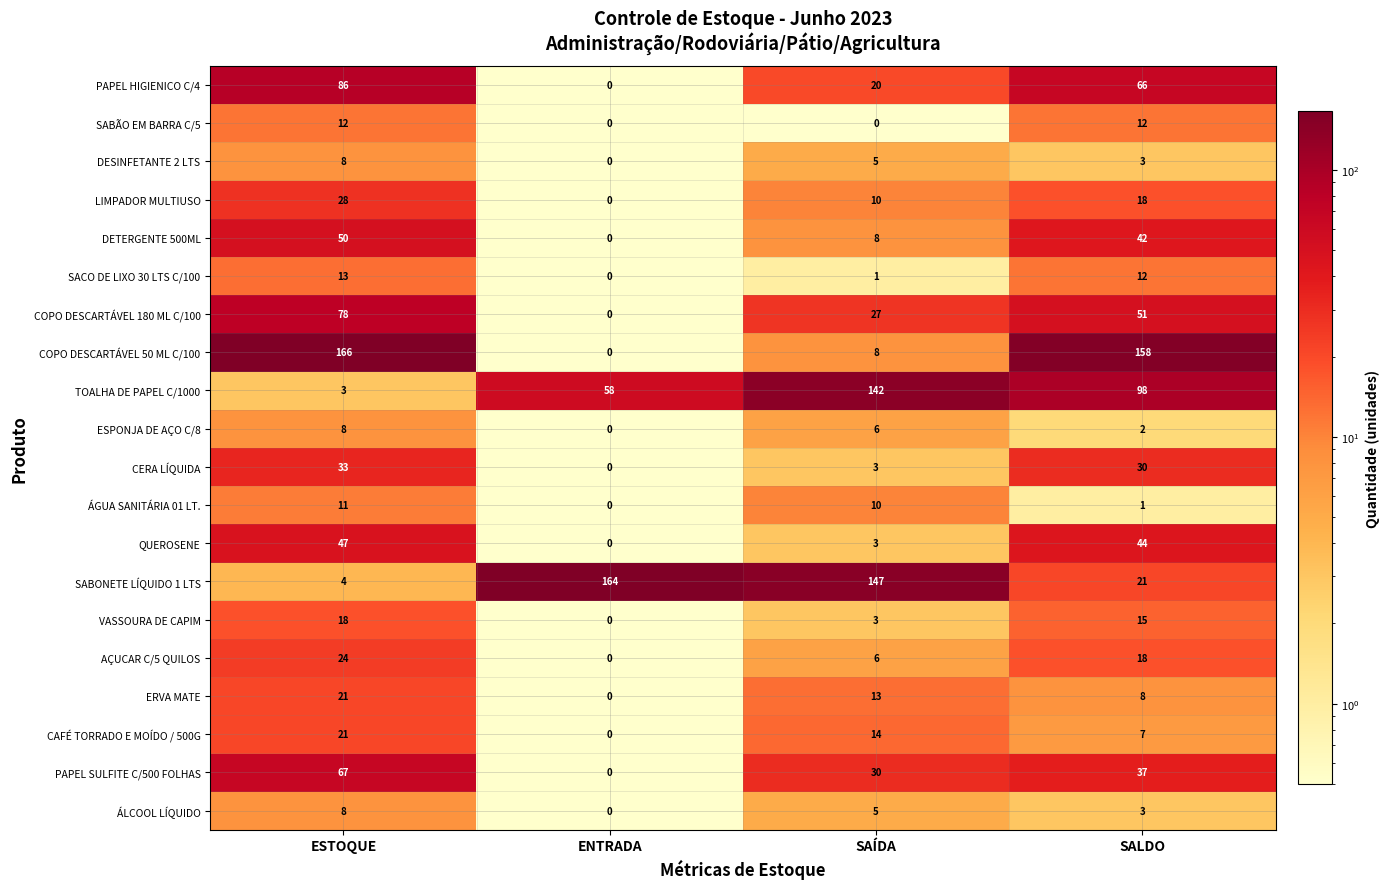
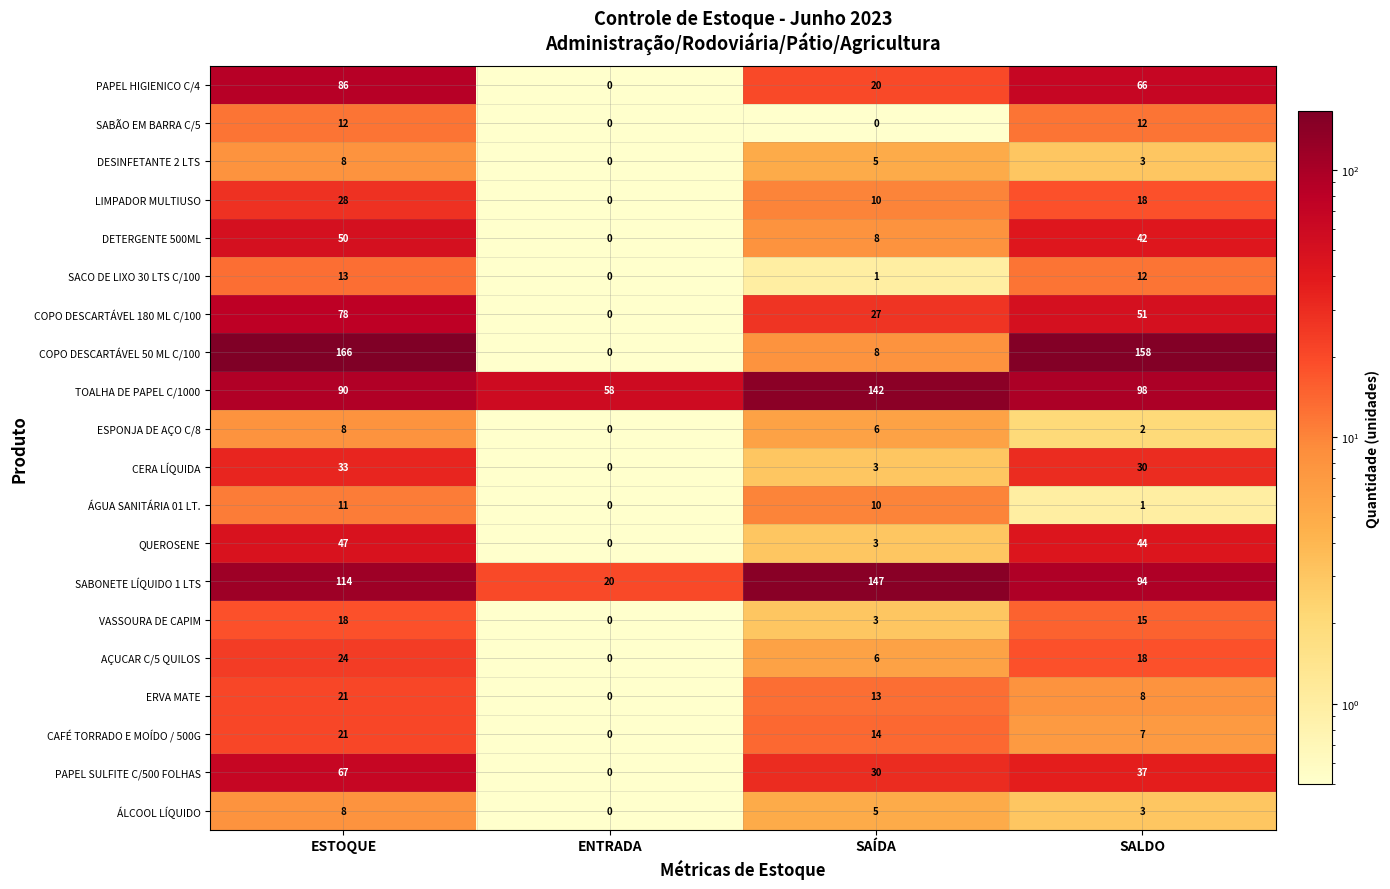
  {
    "PAPEL HIGIENICO C/4": {
      "ESTOQUE": 86,
      "ENTRADA": 0,
      "SAÍDA": 20,
      "SALDO": 66
    },
    "SABÃO EM BARRA C/5": {
      "ESTOQUE": 12,
      "ENTRADA": 0,
      "SAÍDA": 0,
      "SALDO": 12
    },
    "DESINFETANTE 2 LTS": {
      "ESTOQUE": 8,
      "ENTRADA": 0,
      "SAÍDA": 5,
      "SALDO": 3
    },
    "LIMPADOR MULTIUSO": {
      "ESTOQUE": 28,
      "ENTRADA": 0,
      "SAÍDA": 10,
      "SALDO": 18
    },
    "DETERGENTE 500ML": {
      "ESTOQUE": 50,
      "ENTRADA": 0,
      "SAÍDA": 8,
      "SALDO": 42
    },
    "SACO DE LIXO 30 LTS C/100": {
      "ESTOQUE": 13,
      "ENTRADA": 0,
      "SAÍDA": 1,
      "SALDO": 12
    },
    "COPO DESCARTÁVEL 180 ML C/100": {
      "ESTOQUE": 78,
      "ENTRADA": 0,
      "SAÍDA": 27,
      "SALDO": 51
    },
    "COPO DESCARTÁVEL 50 ML C/100": {
      "ESTOQUE": 166,
      "ENTRADA": 0,
      "SAÍDA": 8,
      "SALDO": 158
    },
    "TOALHA DE PAPEL C/1000": {
-     "ESTOQUE": 3,
+     "ESTOQUE": 90,
      "ENTRADA": 58,
      "SAÍDA": 142,
      "SALDO": 98
    },
    "ESPONJA DE AÇO C/8": {
      "ESTOQUE": 8,
      "ENTRADA": 0,
      "SAÍDA": 6,
      "SALDO": 2
    },
    "CERA LÍQUIDA": {
      "ESTOQUE": 33,
      "ENTRADA": 0,
      "SAÍDA": 3,
      "SALDO": 30
    },
    "ÁGUA SANITÁRIA 01 LT.": {
      "ESTOQUE": 11,
      "ENTRADA": 0,
      "SAÍDA": 10,
      "SALDO": 1
    },
    "QUEROSENE": {
      "ESTOQUE": 47,
      "ENTRADA": 0,
      "SAÍDA": 3,
      "SALDO": 44
    },
    "SABONETE LÍQUIDO 1 LTS": {
-     "ESTOQUE": 4,
-     "ENTRADA": 164,
+     "ESTOQUE": 114,
+     "ENTRADA": 20,
      "SAÍDA": 147,
-     "SALDO": 21
+     "SALDO": 94
    },
    "VASSOURA DE CAPIM": {
      "ESTOQUE": 18,
      "ENTRADA": 0,
      "SAÍDA": 3,
      "SALDO": 15
    },
    "AÇUCAR C/5 QUILOS": {
      "ESTOQUE": 24,
      "ENTRADA": 0,
      "SAÍDA": 6,
      "SALDO": 18
    },
    "ERVA MATE": {
      "ESTOQUE": 21,
      "ENTRADA": 0,
      "SAÍDA": 13,
      "SALDO": 8
    },
    "CAFÉ TORRADO E MOÍDO / 500G": {
      "ESTOQUE": 21,
      "ENTRADA": 0,
      "SAÍDA": 14,
      "SALDO": 7
    },
    "PAPEL SULFITE C/500 FOLHAS": {
      "ESTOQUE": 67,
      "ENTRADA": 0,
      "SAÍDA": 30,
      "SALDO": 37
    },
    "ÁLCOOL LÍQUIDO": {
      "ESTOQUE": 8,
      "ENTRADA": 0,
      "SAÍDA": 5,
      "SALDO": 3
    }
  }
